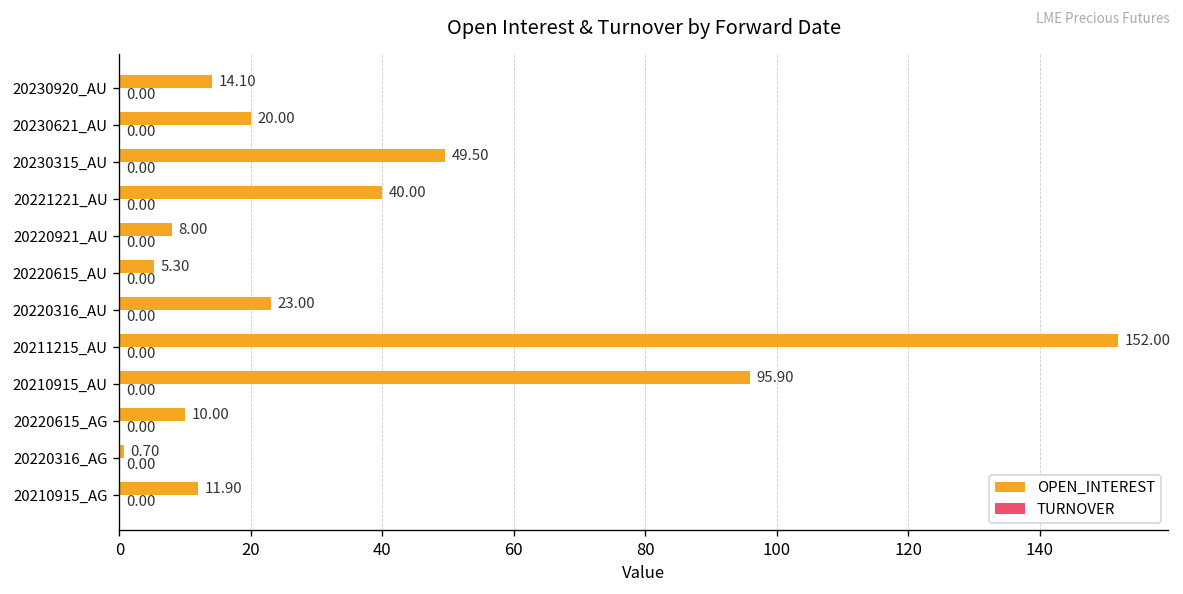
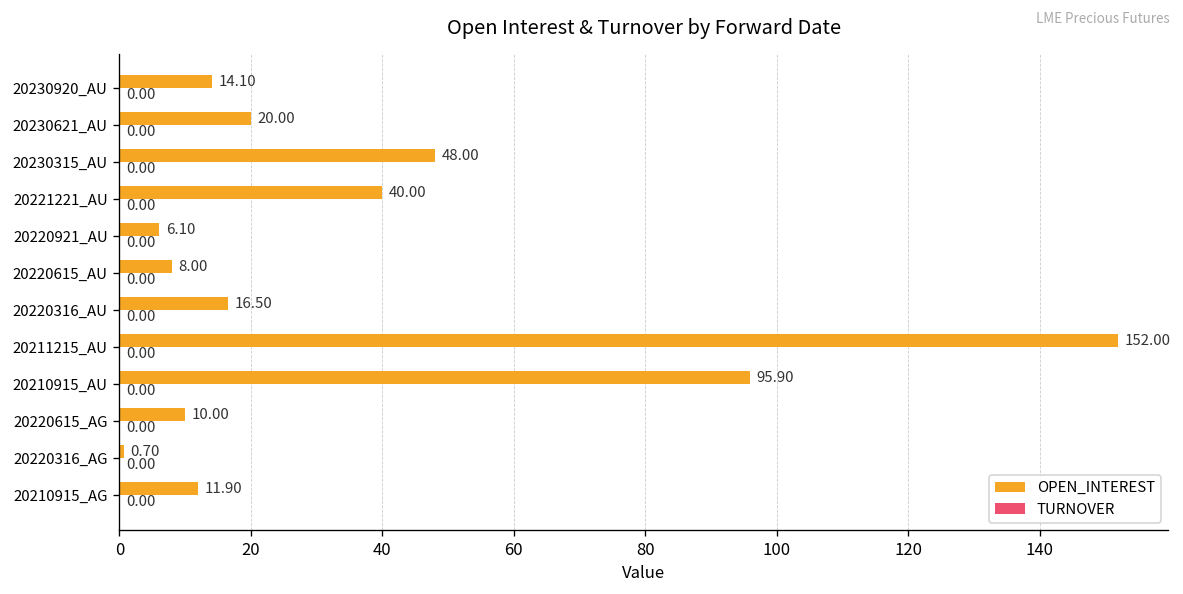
  {
    "OPEN_INTEREST": {
      "20230920_AU": 14.10,
      "20230621_AU": 20.00,
-     "20230315_AU": 49.50,
+     "20230315_AU": 48.00,
      "20221221_AU": 40.00,
-     "20220921_AU": 8.00,
-     "20220615_AU": 5.30,
-     "20220316_AU": 23.00,
+     "20220921_AU": 6.10,
+     "20220615_AU": 8.00,
+     "20220316_AU": 16.50,
      "20211215_AU": 152.00,
      "20210915_AU": 95.90,
      "20220615_AG": 10.00,
      "20220316_AG": 0.70,
      "20210915_AG": 11.90
    },
    "TURNOVER": {
      "20230920_AU": 0.00,
      "20230621_AU": 0.00,
      "20230315_AU": 0.00,
      "20221221_AU": 0.00,
      "20220921_AU": 0.00,
      "20220615_AU": 0.00,
      "20220316_AU": 0.00,
      "20211215_AU": 0.00,
      "20210915_AU": 0.00,
      "20220615_AG": 0.00,
      "20220316_AG": 0.00,
      "20210915_AG": 0.00
    }
  }
